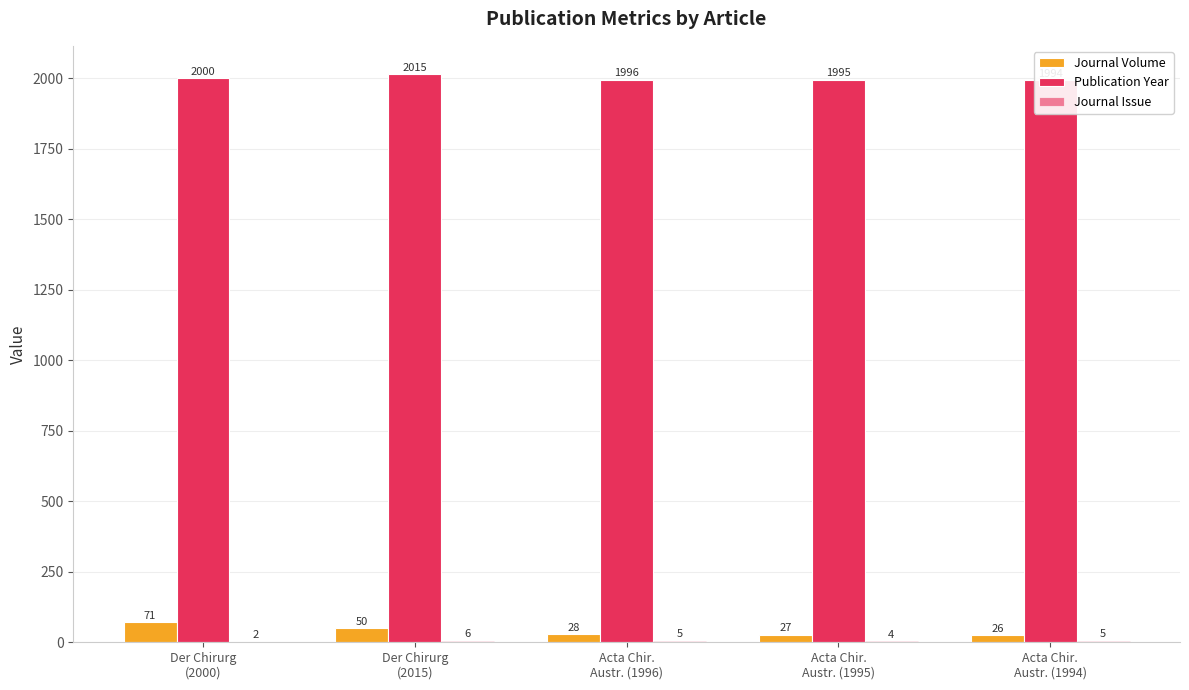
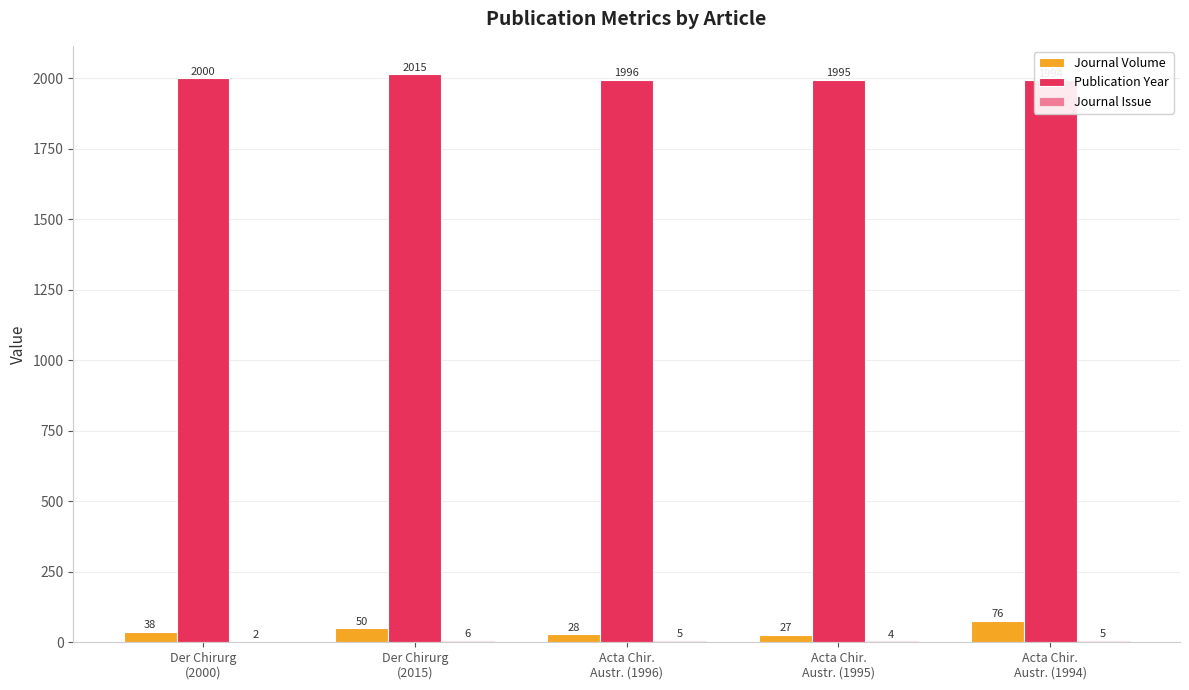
  {
    "Journal Volume": {
-     "Der Chirurg (2000)": 71,
+     "Der Chirurg (2000)": 38,
      "Der Chirurg (2015)": 50,
      "Acta Chir. Austr. (1996)": 28,
      "Acta Chir. Austr. (1995)": 27,
-     "Acta Chir. Austr. (1994)": 26
+     "Acta Chir. Austr. (1994)": 76
    }
  }
